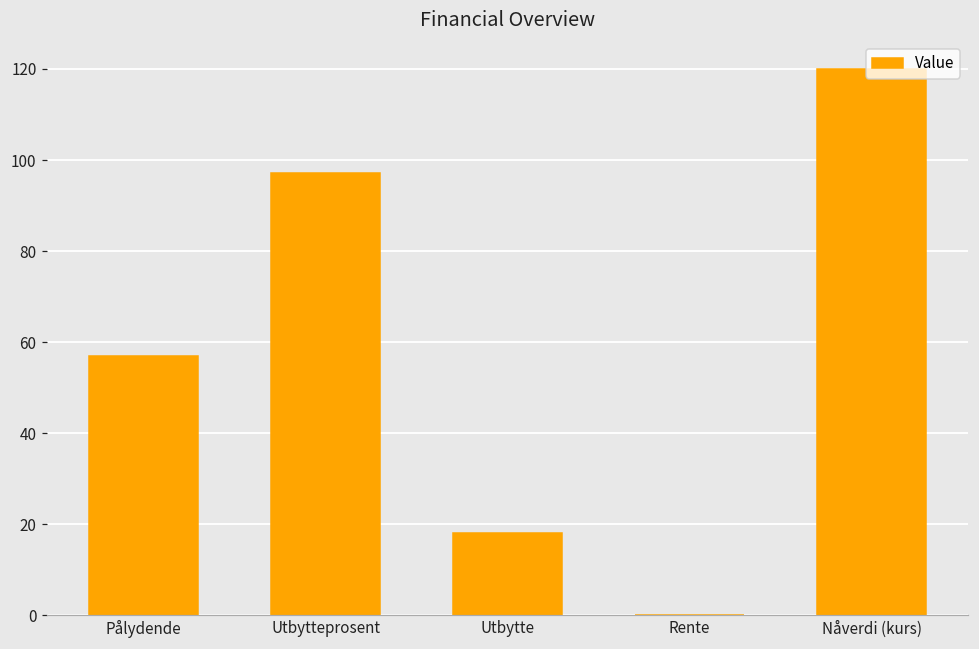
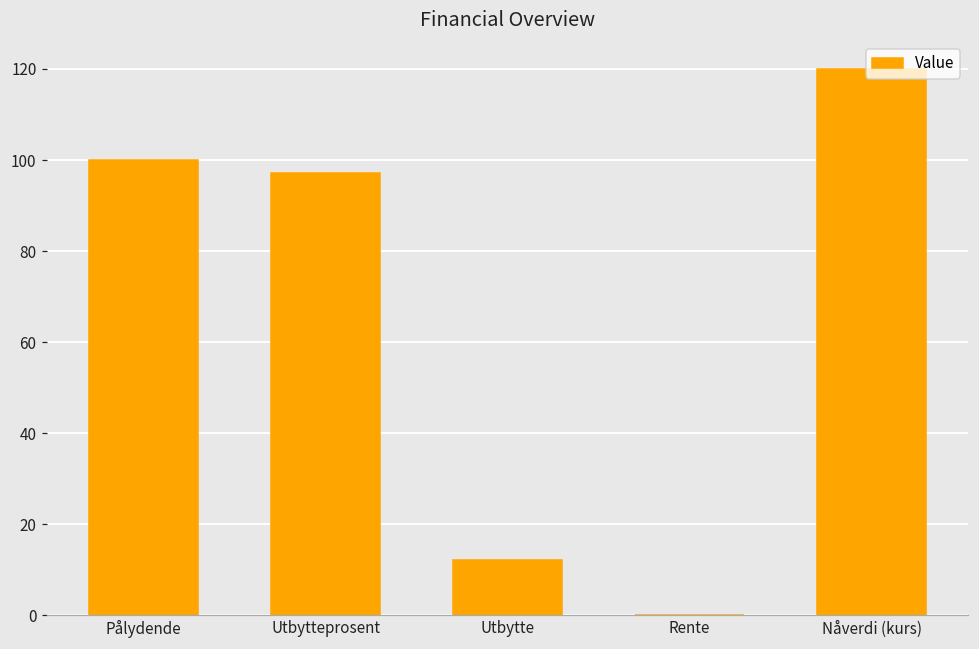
  {
-   "Pålydende": 57,
+   "Pålydende": 100,
    "Utbytteprosent": 97,
-   "Utbytte": 18
+   "Utbytte": 12
  }
